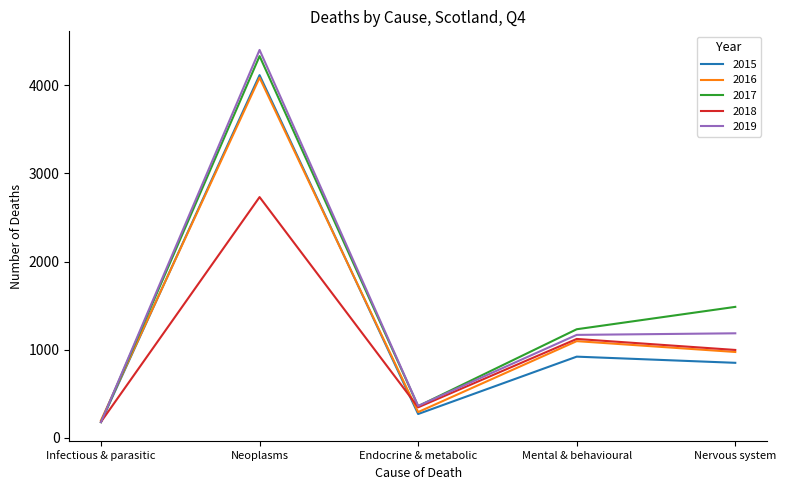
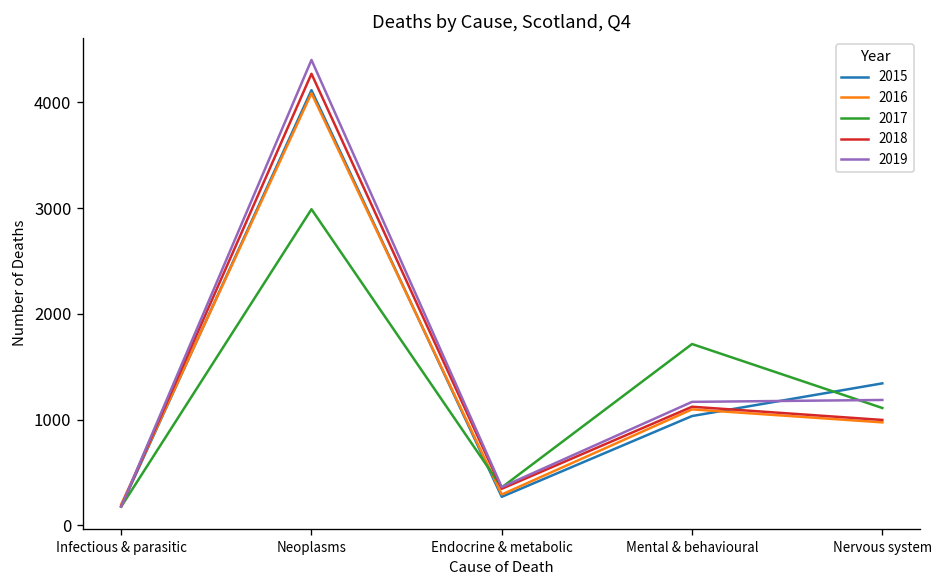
  {
    "2015": {
      "Neoplasms": 4100,
-     "Mental & behavioural": 900,
-     "Nervous system": 900
+     "Mental & behavioural": 1000,
+     "Nervous system": 1300
    },
    "2016": {
      "Neoplasms": 4100
    },
    "2017": {
-     "Neoplasms": 4300,
-     "Mental & behavioural": 1200,
-     "Nervous system": 1500
+     "Neoplasms": 3000,
+     "Mental & behavioural": 1700,
+     "Nervous system": 1100
    },
    "2018": {
-     "Neoplasms": 2700
+     "Neoplasms": 4300
    },
    "2019": {
      "Neoplasms": 4400,
      "Mental & behavioural": 1200,
      "Nervous system": 1200
    }
  }
